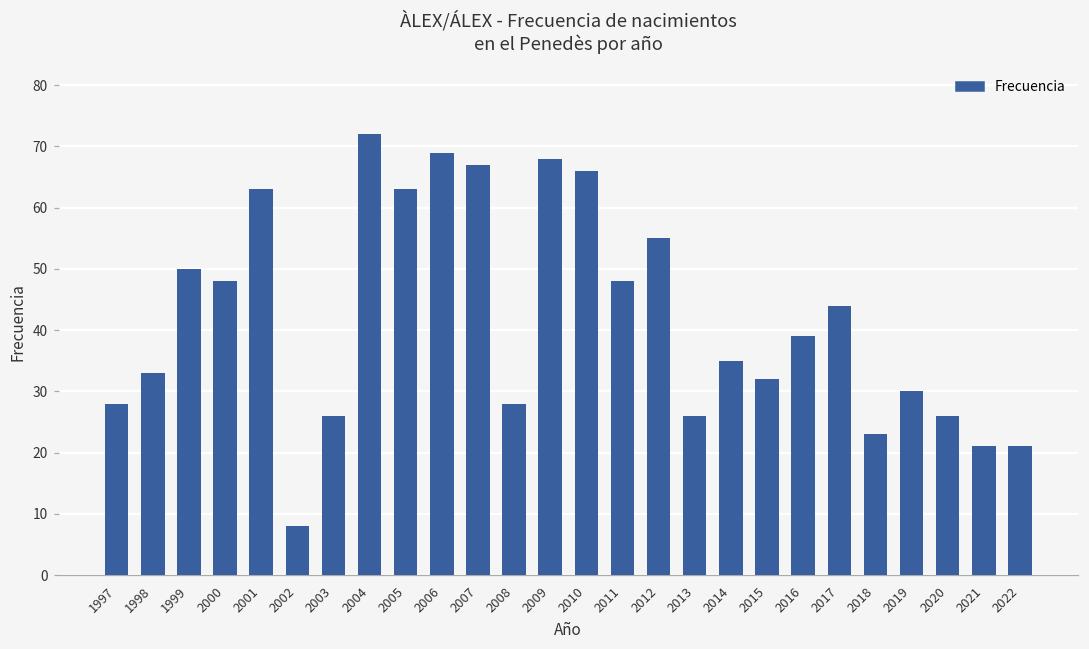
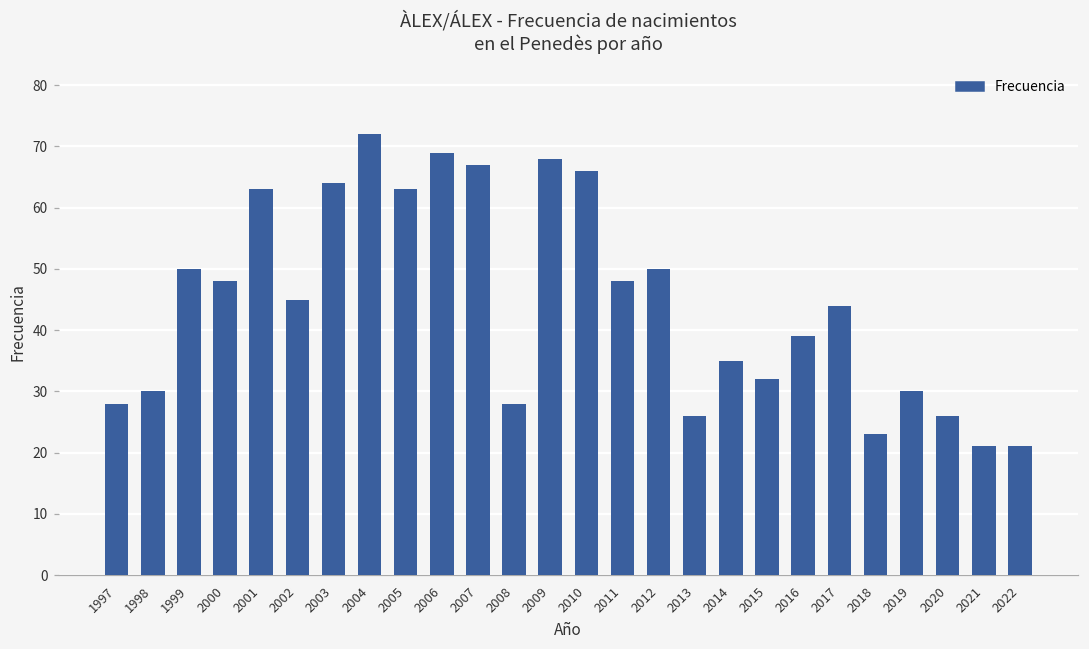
  {
    "1997": 28,
-   "1998": 33,
+   "1998": 30,
    "1999": 50,
    "2000": 48,
    "2001": 63,
-   "2002": 8,
-   "2003": 26,
+   "2002": 45,
+   "2003": 64,
    "2004": 72,
    "2005": 63,
    "2006": 69,
    "2007": 67,
    "2008": 28,
    "2009": 68,
    "2010": 66,
    "2011": 48,
-   "2012": 55,
+   "2012": 50,
    "2013": 26,
    "2014": 35,
    "2015": 32,
    "2016": 39,
    "2017": 44,
    "2018": 23,
    "2019": 30,
    "2020": 26,
    "2021": 21,
    "2022": 21
  }
